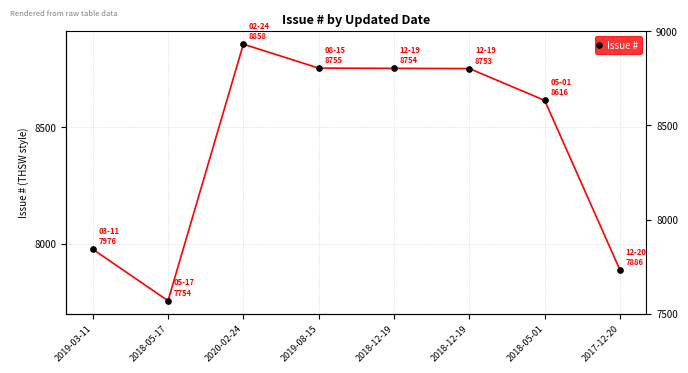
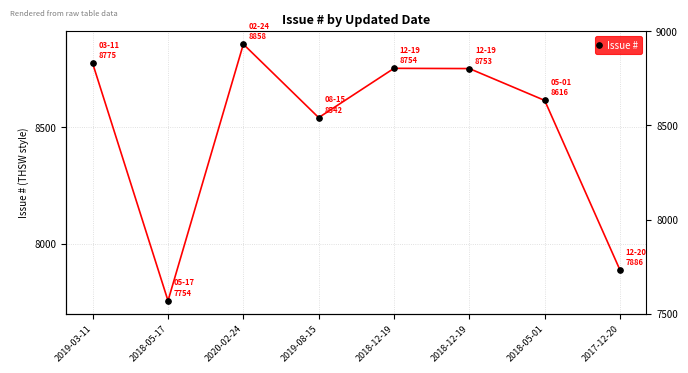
  {
-   "2019-03-11": 7976,
+   "2019-03-11": 8775,
    "2018-05-17": 7754,
    "2020-02-24": 8858,
-   "2019-08-15": 8755,
+   "2019-08-15": 8542,
    "2018-05-01": 8616,
    "2017-12-20": 7886
  }
